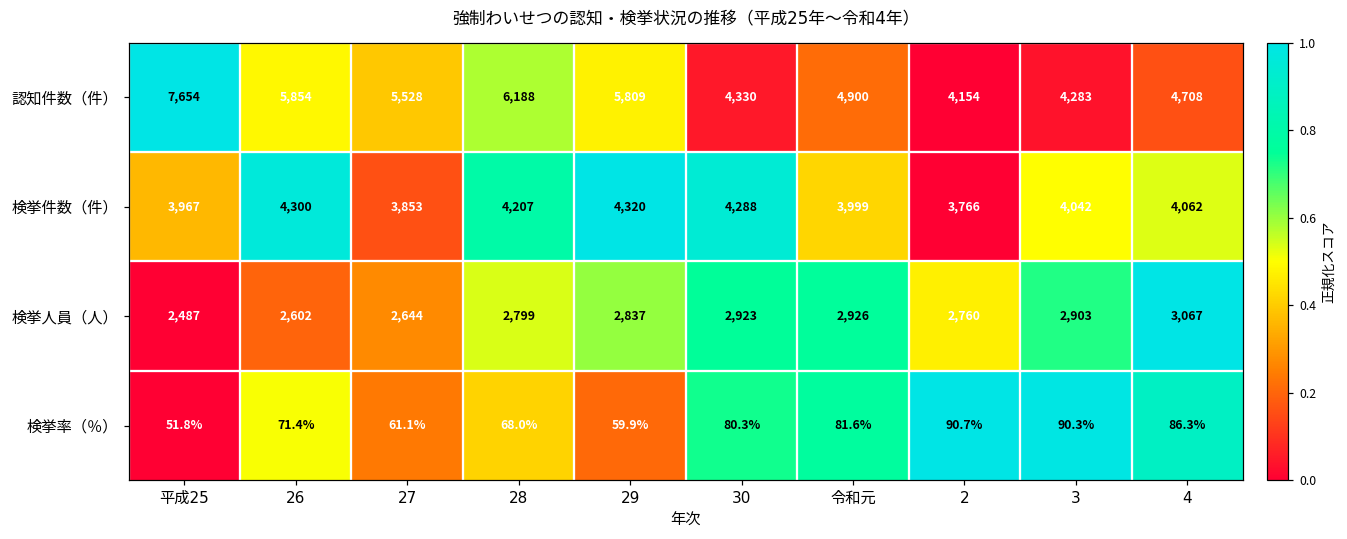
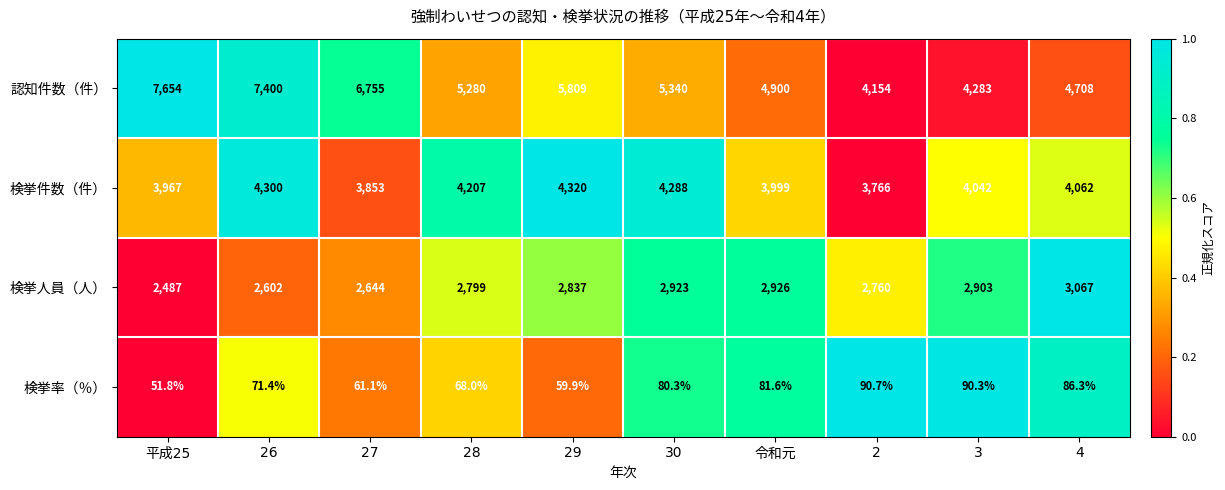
  {
    "認知件数（件）": {
      "平成25": "7,654",
-     "26": "5,854",
-     "27": "5,528",
-     "28": "6,188",
+     "26": "7,400",
+     "27": "6,755",
+     "28": "5,280",
      "29": "5,809",
-     "30": "4,330",
+     "30": "5,340",
      "令和元": "4,900",
      "2": "4,154",
      "3": "4,283",
      "4": "4,708"
    },
    "検挙件数（件）": {
      "平成25": "3,967",
      "26": "4,300",
      "27": "3,853",
      "28": "4,207",
      "29": "4,320",
      "30": "4,288",
      "令和元": "3,999",
      "2": "3,766",
      "3": "4,042",
      "4": "4,062"
    },
    "検挙人員（人）": {
      "平成25": "2,487",
      "26": "2,602",
      "27": "2,644",
      "28": "2,799",
      "29": "2,837",
      "30": "2,923",
      "令和元": "2,926",
      "2": "2,760",
      "3": "2,903",
      "4": "3,067"
    },
    "検挙率（％）": {
      "平成25": "51.8%",
      "26": "71.4%",
      "27": "61.1%",
      "28": "68.0%",
      "29": "59.9%",
      "30": "80.3%",
      "令和元": "81.6%",
      "2": "90.7%",
      "3": "90.3%",
      "4": "86.3%"
    }
  }
